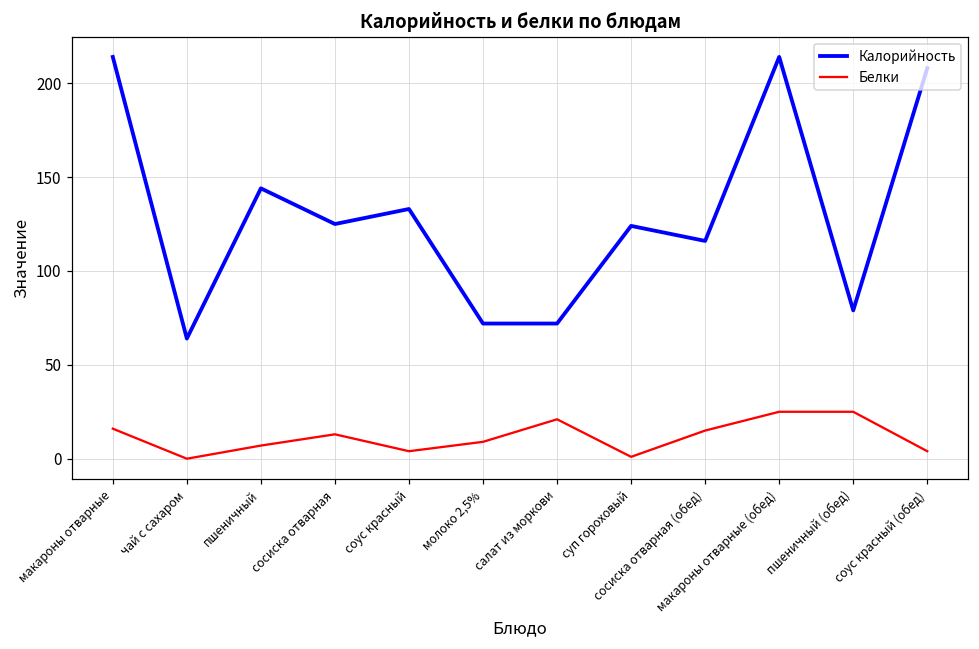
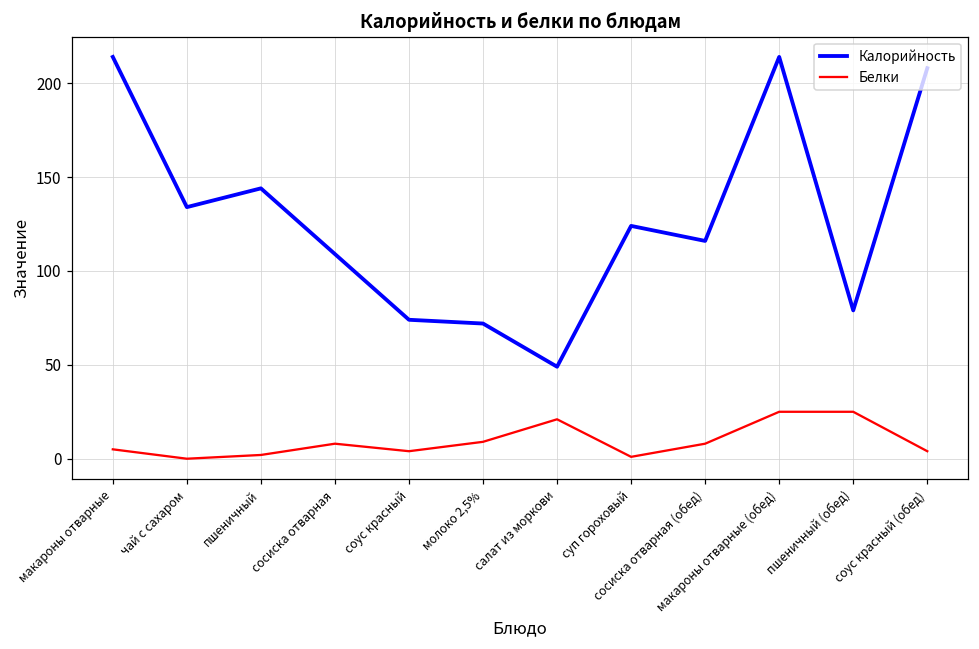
  {
    "Калорийность": {
      "макароны отварные": 214,
-     "чай с сахаром": 64,
+     "чай с сахаром": 134,
      "пшеничный": 144,
-     "сосиска отварная": 125,
-     "соус красный": 133,
+     "сосиска отварная": 109,
+     "соус красный": 74,
      "молоко 2,5%": 72,
-     "салат из моркови": 72,
+     "салат из моркови": 49,
      "суп гороховый": 124,
      "сосиска отварная (обед)": 116,
      "макароны отварные (обед)": 214,
      "пшеничный (обед)": 79
    },
    "Белки": {
-     "макароны отварные": 16,
+     "макароны отварные": 5,
      "чай с сахаром": 0,
-     "пшеничный": 7,
-     "сосиска отварная": 13,
+     "пшеничный": 2,
+     "сосиска отварная": 8,
      "соус красный": 4,
      "молоко 2,5%": 9,
      "салат из моркови": 21,
      "суп гороховый": 1,
-     "сосиска отварная (обед)": 15,
+     "сосиска отварная (обед)": 8,
      "макароны отварные (обед)": 25,
      "пшеничный (обед)": 25,
      "соус красный (обед)": 4
    }
  }
